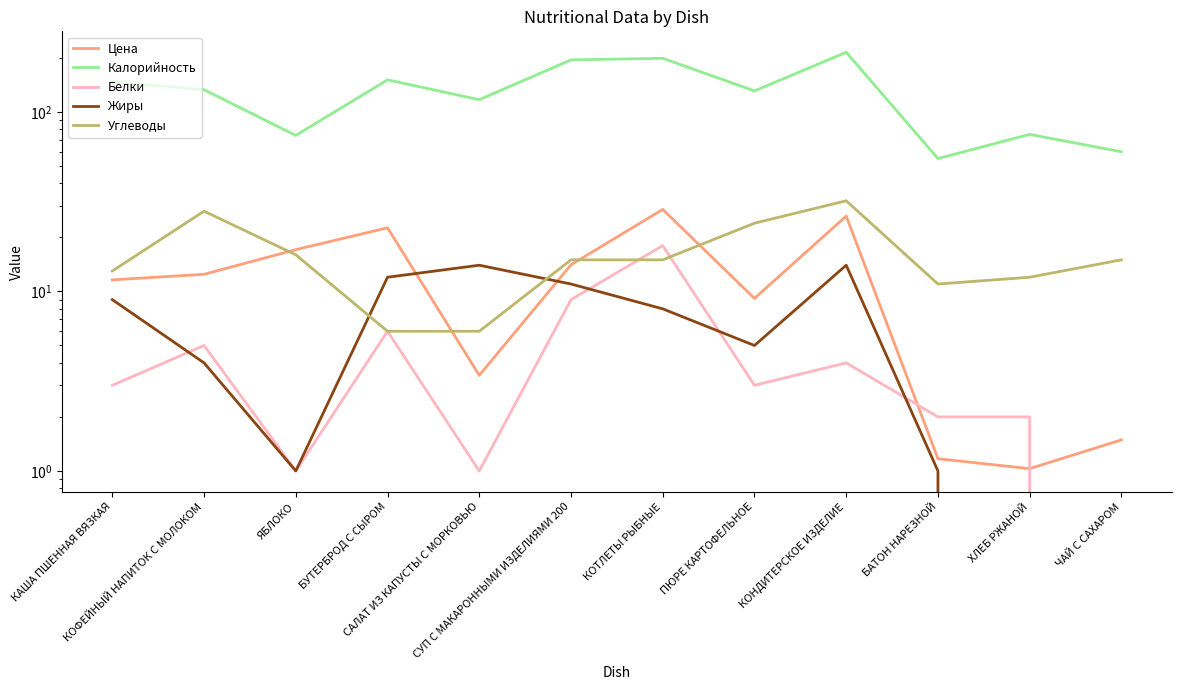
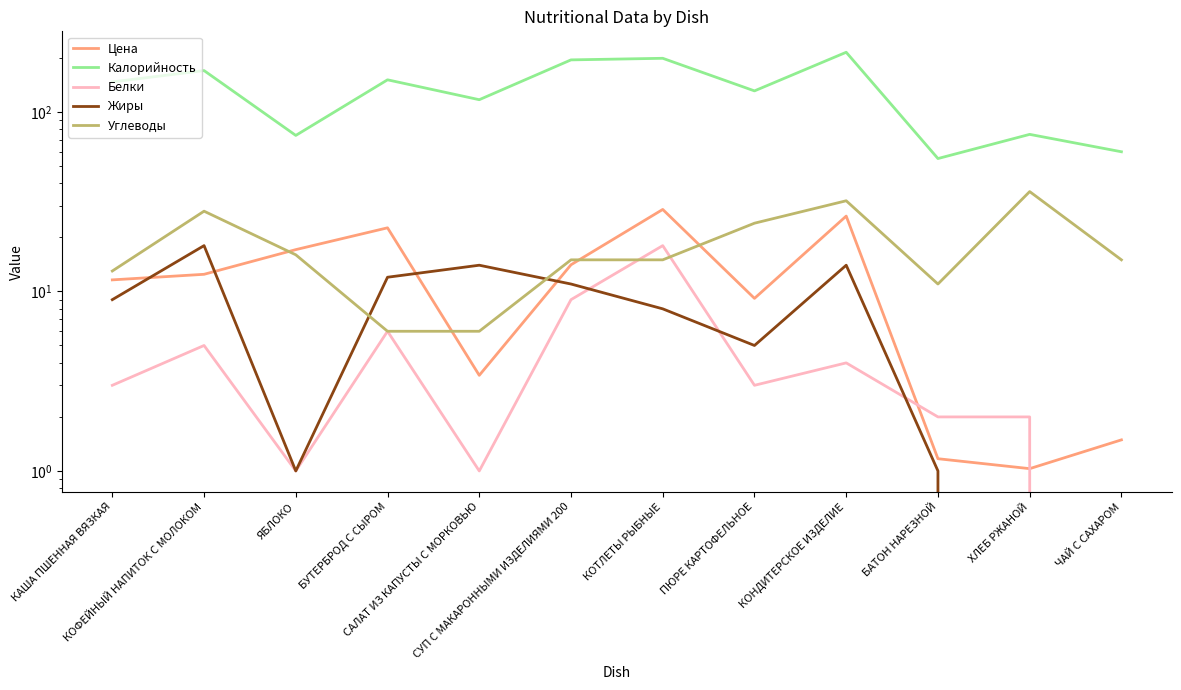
  {
    "Цена": {
      "КАША ПШЕННАЯ ВЯЗКАЯ": 12,
      "КОФЕЙНЫЙ НАПИТОК С МОЛОКОМ": 12,
      "ЯБЛОКО": 17,
      "БУТЕРБРОД С СЫРОМ": 23,
      "САЛАТ ИЗ КАПУСТЫ С МОРКОВЬЮ": 3.4,
      "СУП С МАКАРОННЫМИ ИЗДЕЛИЯМИ 200": 14,
      "КОТЛЕТЫ РЫБНЫЕ": 29,
      "ПЮРЕ КАРТОФЕЛЬНОЕ": 9,
      "КОНДИТЕРСКОЕ ИЗДЕЛИЕ": 26,
      "БАТОН НАРЕЗНОЙ": 1.2,
      "ХЛЕБ РЖАНОЙ": 1,
      "ЧАЙ С САХАРОМ": 1.5
    },
    "Калорийность": {
-     "КОФЕЙНЫЙ НАПИТОК С МОЛОКОМ": 130,
+     "КОФЕЙНЫЙ НАПИТОК С МОЛОКОМ": 170,
      "ЯБЛОКО": 74,
      "БУТЕРБРОД С СЫРОМ": 150,
      "САЛАТ ИЗ КАПУСТЫ С МОРКОВЬЮ": 120,
      "СУП С МАКАРОННЫМИ ИЗДЕЛИЯМИ 200": 200,
      "КОТЛЕТЫ РЫБНЫЕ": 200,
      "ПЮРЕ КАРТОФЕЛЬНОЕ": 130,
      "КОНДИТЕРСКОЕ ИЗДЕЛИЕ": 220,
      "БАТОН НАРЕЗНОЙ": 55,
      "ХЛЕБ РЖАНОЙ": 75,
      "ЧАЙ С САХАРОМ": 60
    },
    "Белки": {
      "КАША ПШЕННАЯ ВЯЗКАЯ": 3,
      "КОФЕЙНЫЙ НАПИТОК С МОЛОКОМ": 5,
      "САЛАТ ИЗ КАПУСТЫ С МОРКОВЬЮ": 1,
      "СУП С МАКАРОННЫМИ ИЗДЕЛИЯМИ 200": 9,
      "КОТЛЕТЫ РЫБНЫЕ": 18,
      "ПЮРЕ КАРТОФЕЛЬНОЕ": 3,
      "КОНДИТЕРСКОЕ ИЗДЕЛИЕ": 4,
      "БАТОН НАРЕЗНОЙ": 2,
      "ХЛЕБ РЖАНОЙ": 2
    },
    "Жиры": {
      "КАША ПШЕННАЯ ВЯЗКАЯ": 9,
-     "КОФЕЙНЫЙ НАПИТОК С МОЛОКОМ": 4,
+     "КОФЕЙНЫЙ НАПИТОК С МОЛОКОМ": 18,
      "БУТЕРБРОД С СЫРОМ": 12,
      "САЛАТ ИЗ КАПУСТЫ С МОРКОВЬЮ": 14,
      "СУП С МАКАРОННЫМИ ИЗДЕЛИЯМИ 200": 11,
      "КОТЛЕТЫ РЫБНЫЕ": 8,
      "ПЮРЕ КАРТОФЕЛЬНОЕ": 5,
      "КОНДИТЕРСКОЕ ИЗДЕЛИЕ": 14,
      "БАТОН НАРЕЗНОЙ": 1
    },
    "Углеводы": {
      "КАША ПШЕННАЯ ВЯЗКАЯ": 13,
      "КОФЕЙНЫЙ НАПИТОК С МОЛОКОМ": 28,
      "ЯБЛОКО": 16,
      "САЛАТ ИЗ КАПУСТЫ С МОРКОВЬЮ": 6,
      "СУП С МАКАРОННЫМИ ИЗДЕЛИЯМИ 200": 15,
      "КОТЛЕТЫ РЫБНЫЕ": 15,
      "ПЮРЕ КАРТОФЕЛЬНОЕ": 24,
      "КОНДИТЕРСКОЕ ИЗДЕЛИЕ": 32,
      "БАТОН НАРЕЗНОЙ": 11,
-     "ХЛЕБ РЖАНОЙ": 12,
+     "ХЛЕБ РЖАНОЙ": 36,
      "ЧАЙ С САХАРОМ": 15
    }
  }
